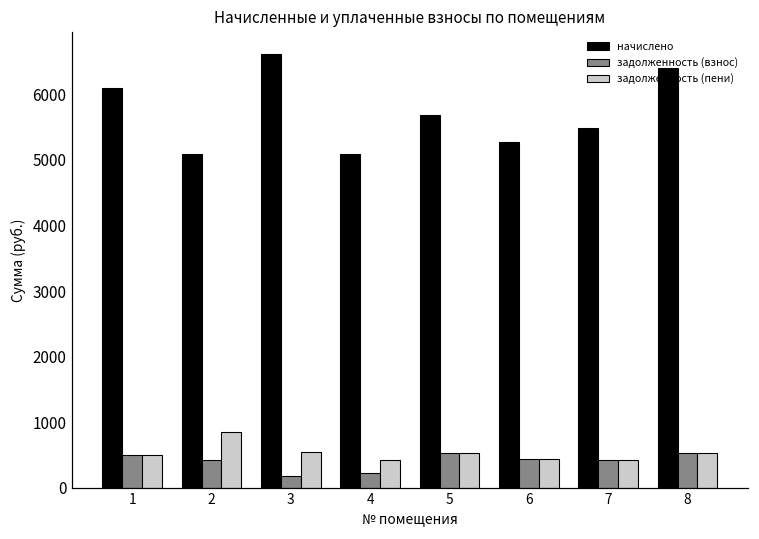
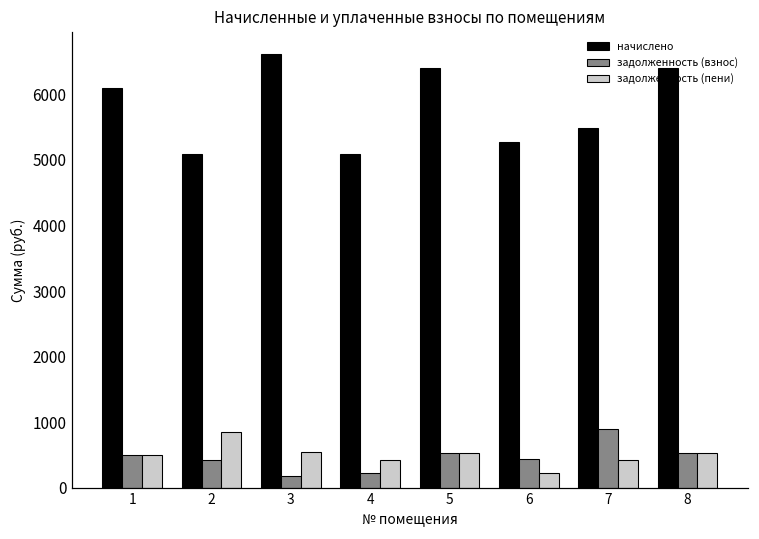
  {
    "начислено": {
      "1": 6100,
      "2": 5100,
      "3": 6600,
      "4": 5100,
-     "5": 5700,
+     "5": 6400,
      "6": 5300,
      "7": 5500,
      "8": 6400
    },
    "задолженность (взнос)": {
      "1": 500,
      "2": 400,
      "3": 200,
      "4": 200,
      "5": 500,
      "6": 400,
-     "7": 400,
+     "7": 900,
      "8": 500
    },
    "задолженность (пени)": {
      "1": 500,
      "2": 800,
      "3": 600,
      "4": 400,
      "5": 500,
-     "6": 400,
+     "6": 200,
      "7": 400,
      "8": 500
    }
  }
